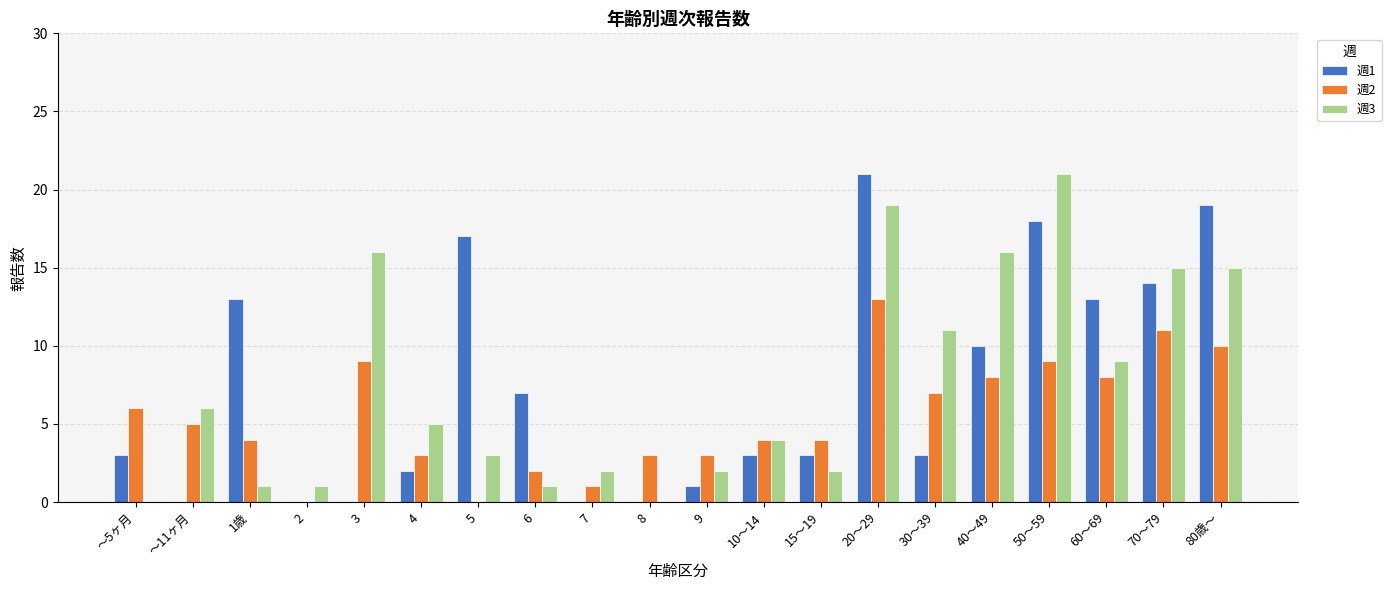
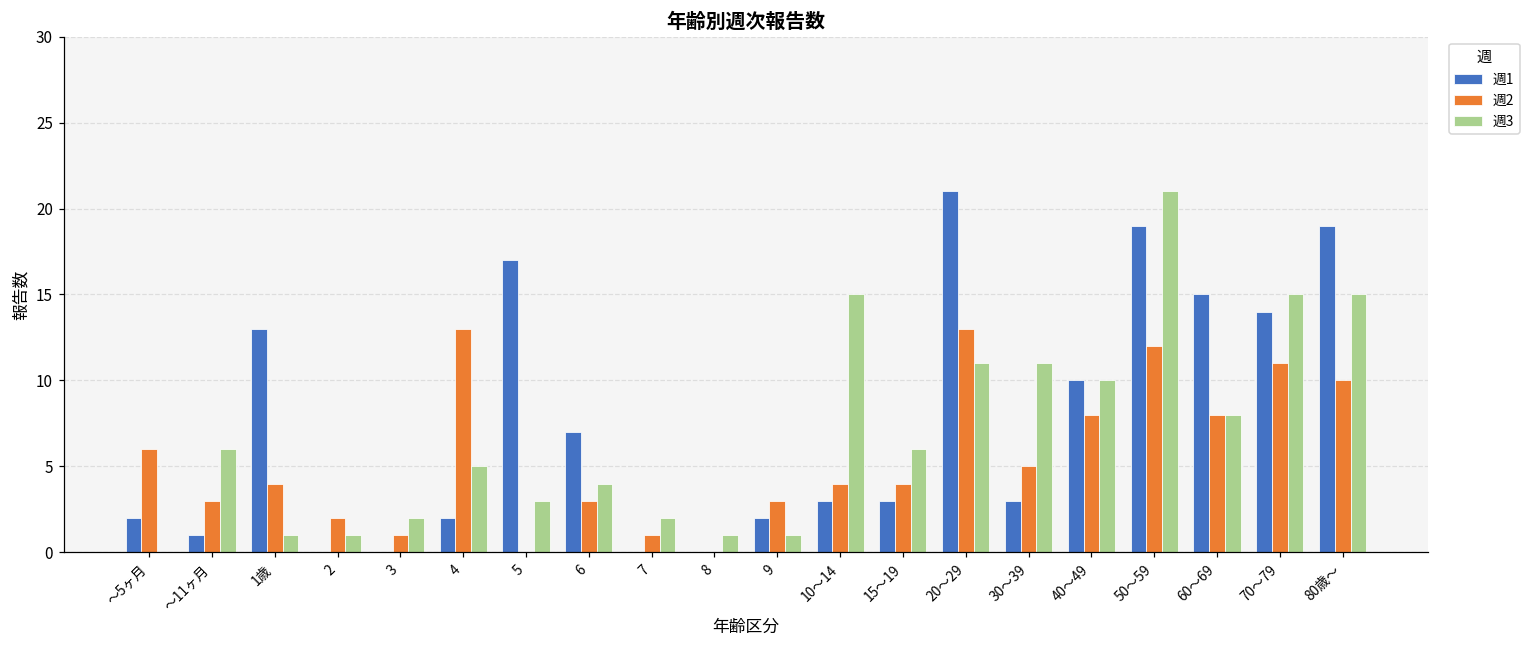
  {
    "週1": {
-     "～5ヶ月": 3,
-     "～11ヶ月": 0,
+     "～5ヶ月": 2,
+     "～11ヶ月": 1,
      "1歳": 13,
      "2": 0,
      "3": 0,
      "4": 2,
      "5": 17,
      "6": 7,
      "7": 0,
      "8": 0,
-     "9": 1,
+     "9": 2,
      "10～14": 3,
      "15～19": 3,
      "20～29": 21,
      "30～39": 3,
      "40～49": 10,
-     "50～59": 18,
-     "60～69": 13,
+     "50～59": 19,
+     "60～69": 15,
      "70～79": 14,
      "80歳～": 19
    },
    "週2": {
      "～5ヶ月": 6,
-     "～11ヶ月": 5,
+     "～11ヶ月": 3,
      "1歳": 4,
-     "2": 0,
-     "3": 9,
-     "4": 3,
+     "2": 2,
+     "3": 1,
+     "4": 13,
      "5": 0,
-     "6": 2,
+     "6": 3,
      "7": 1,
-     "8": 3,
+     "8": 0,
      "9": 3,
      "10～14": 4,
      "15～19": 4,
      "20～29": 13,
-     "30～39": 7,
+     "30～39": 5,
      "40～49": 8,
-     "50～59": 9,
+     "50～59": 12,
      "60～69": 8,
      "70～79": 11,
      "80歳～": 10
    },
    "週3": {
      "～5ヶ月": 0,
      "～11ヶ月": 6,
      "1歳": 1,
      "2": 1,
-     "3": 16,
+     "3": 2,
      "4": 5,
      "5": 3,
-     "6": 1,
+     "6": 4,
      "7": 2,
-     "8": 0,
-     "9": 2,
-     "10～14": 4,
-     "15～19": 2,
-     "20～29": 19,
+     "8": 1,
+     "9": 1,
+     "10～14": 15,
+     "15～19": 6,
+     "20～29": 11,
      "30～39": 11,
-     "40～49": 16,
+     "40～49": 10,
      "50～59": 21,
-     "60～69": 9,
+     "60～69": 8,
      "70～79": 15,
      "80歳～": 15
    }
  }
